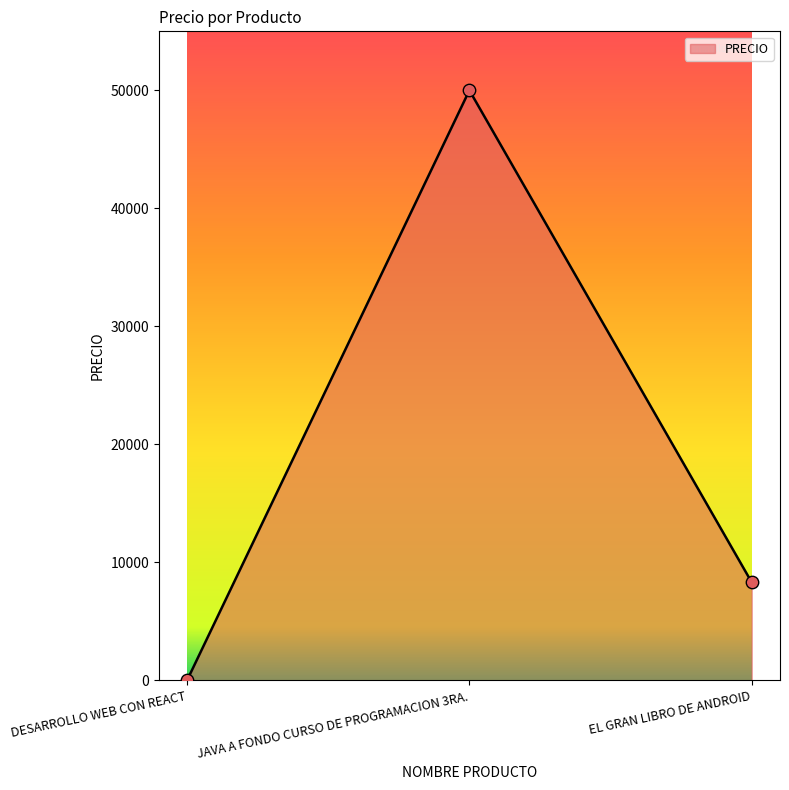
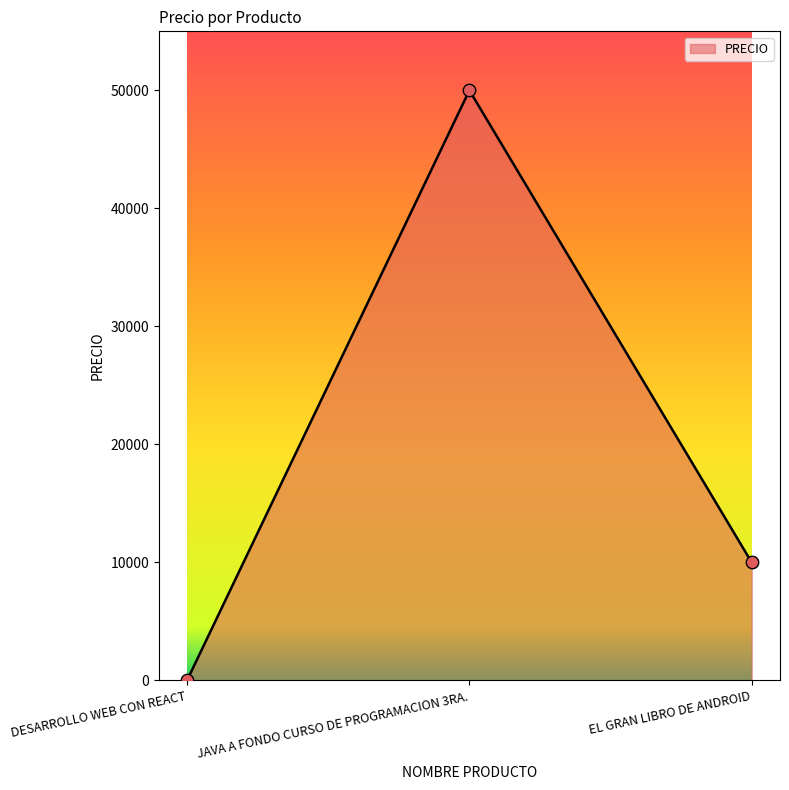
  {
    "DESARROLLO WEB CON REACT": 0,
    "JAVA A FONDO CURSO DE PROGRAMACION 3RA.": 50000,
-   "EL GRAN LIBRO DE ANDROID": 8300
+   "EL GRAN LIBRO DE ANDROID": 10000
  }
